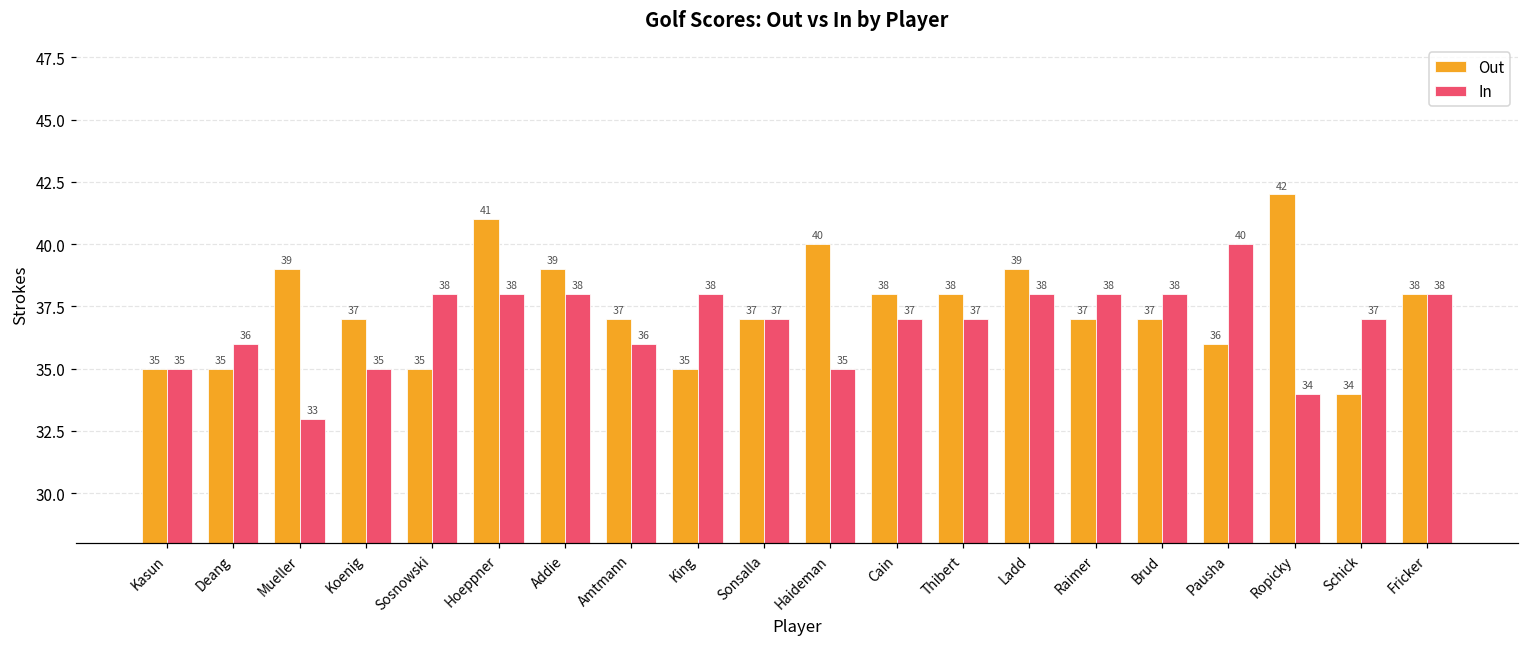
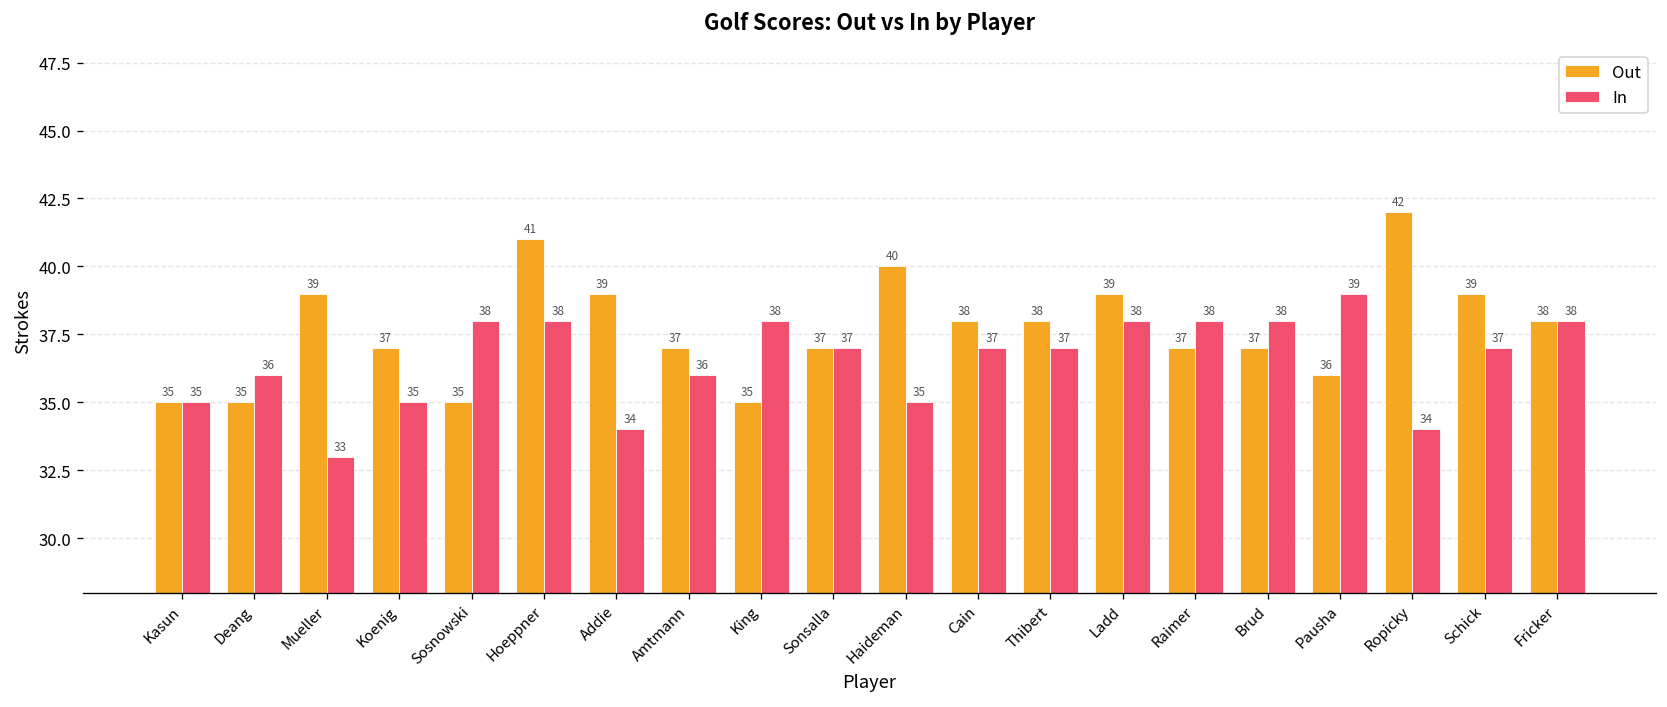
  {
    "Out": {
      "Kasun": 35,
      "Deang": 35,
      "Mueller": 39,
      "Koenig": 37,
      "Sosnowski": 35,
      "Hoeppner": 41,
      "Addie": 39,
      "Amtmann": 37,
      "King": 35,
      "Sonsalla": 37,
      "Haideman": 40,
      "Cain": 38,
      "Thibert": 38,
      "Ladd": 39,
      "Raimer": 37,
      "Brud": 37,
      "Pausha": 36,
      "Ropicky": 42,
-     "Schick": 34,
+     "Schick": 39,
      "Fricker": 38
    },
    "In": {
      "Kasun": 35,
      "Deang": 36,
      "Mueller": 33,
      "Koenig": 35,
      "Sosnowski": 38,
      "Hoeppner": 38,
-     "Addie": 38,
+     "Addie": 34,
      "Amtmann": 36,
      "King": 38,
      "Sonsalla": 37,
      "Haideman": 35,
      "Cain": 37,
      "Thibert": 37,
      "Ladd": 38,
      "Raimer": 38,
      "Brud": 38,
-     "Pausha": 40,
+     "Pausha": 39,
      "Ropicky": 34,
      "Schick": 37,
      "Fricker": 38
    }
  }
